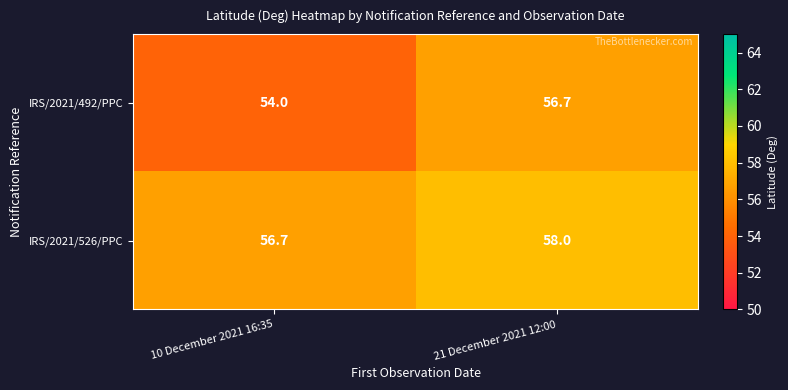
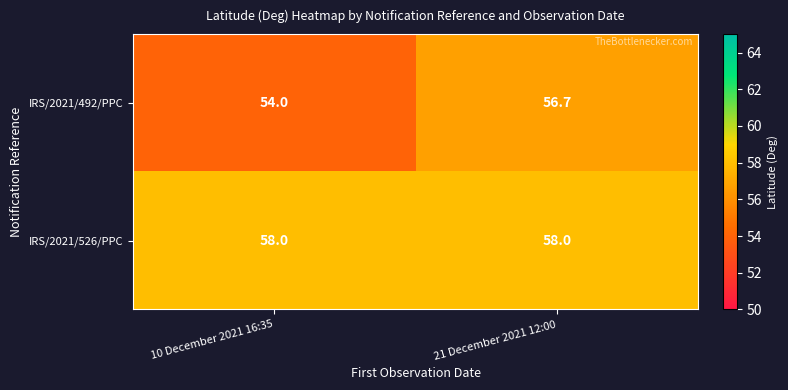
  {
    "IRS/2021/492/PPC": {
      "10 December 2021 16:35": 54.0
    },
    "IRS/2021/526/PPC": {
-     "10 December 2021 16:35": 56.7,
+     "10 December 2021 16:35": 58.0,
      "21 December 2021 12:00": 58.0
    }
  }
